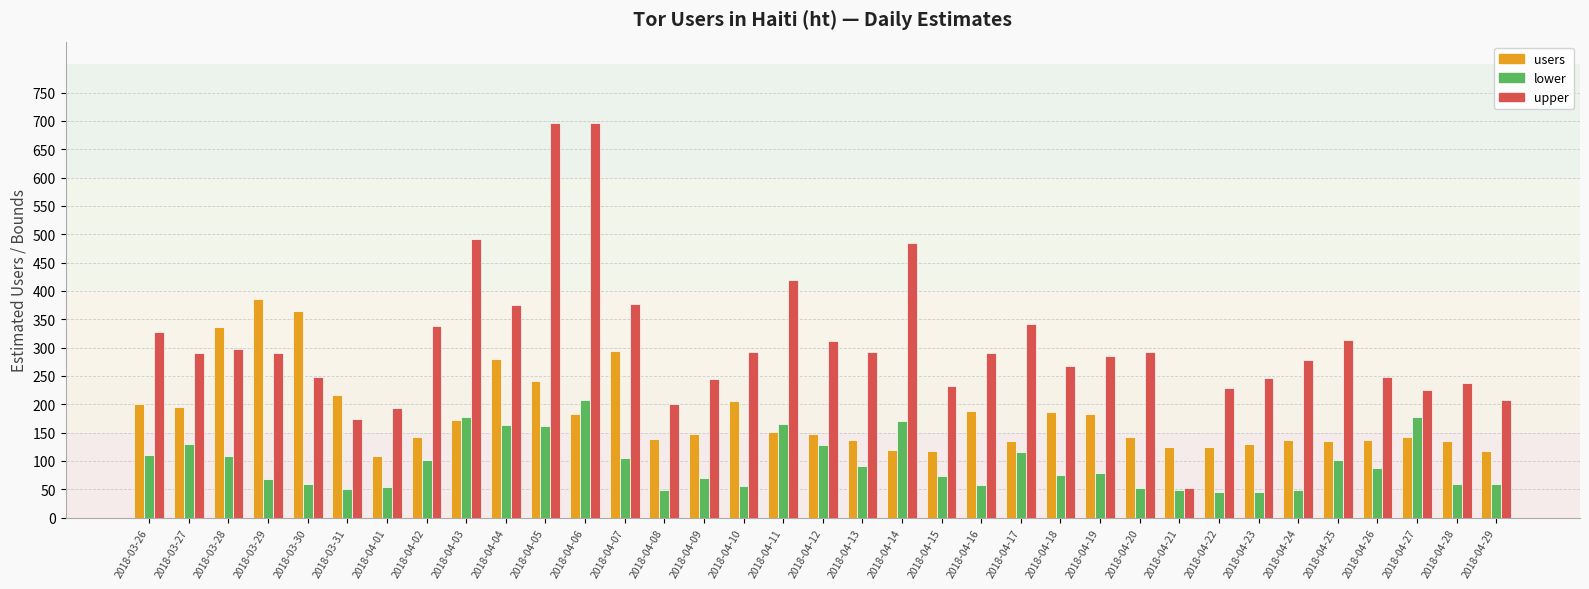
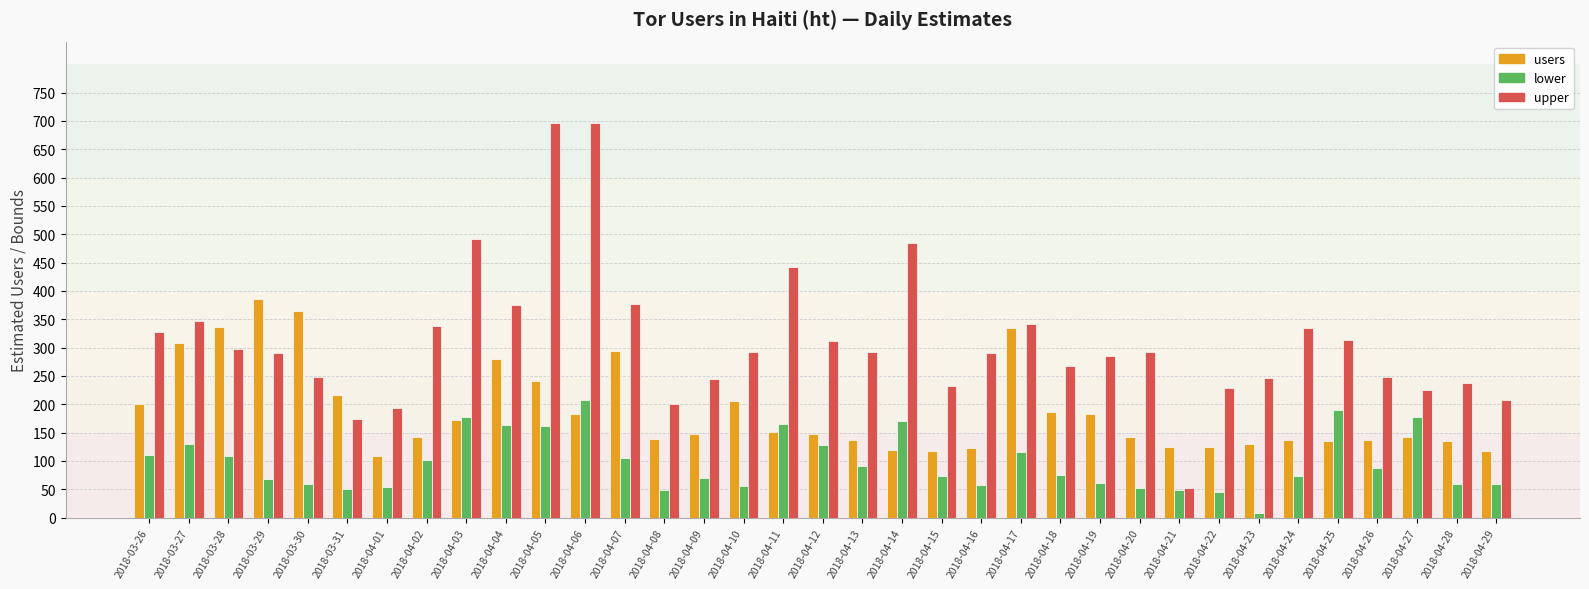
  {
    "users": {
      "2018-03-26": 200,
-     "2018-03-27": 200,
+     "2018-03-27": 310,
      "2018-03-28": 340,
      "2018-03-29": 390,
      "2018-03-30": 360,
      "2018-03-31": 220,
      "2018-04-01": 110,
      "2018-04-02": 140,
      "2018-04-03": 170,
      "2018-04-04": 280,
      "2018-04-05": 240,
      "2018-04-06": 180,
      "2018-04-07": 290,
      "2018-04-08": 140,
      "2018-04-09": 150,
      "2018-04-10": 210,
      "2018-04-11": 150,
      "2018-04-12": 150,
      "2018-04-13": 140,
      "2018-04-14": 120,
      "2018-04-15": 120,
-     "2018-04-16": 190,
-     "2018-04-17": 140,
+     "2018-04-16": 120,
+     "2018-04-17": 330,
      "2018-04-18": 190,
      "2018-04-19": 180,
      "2018-04-20": 140,
      "2018-04-21": 130,
      "2018-04-22": 120,
      "2018-04-23": 130,
      "2018-04-24": 140,
      "2018-04-25": 140,
      "2018-04-26": 140,
      "2018-04-27": 140,
      "2018-04-28": 140,
      "2018-04-29": 120
    },
    "lower": {
      "2018-03-26": 110,
      "2018-03-27": 130,
      "2018-03-28": 110,
      "2018-03-29": 70,
      "2018-03-30": 60,
      "2018-03-31": 50,
      "2018-04-01": 50,
      "2018-04-02": 100,
      "2018-04-03": 180,
      "2018-04-04": 160,
      "2018-04-05": 160,
      "2018-04-06": 210,
      "2018-04-07": 110,
      "2018-04-08": 50,
      "2018-04-09": 70,
      "2018-04-10": 60,
      "2018-04-11": 170,
      "2018-04-12": 130,
      "2018-04-13": 90,
      "2018-04-14": 170,
      "2018-04-15": 70,
      "2018-04-16": 60,
      "2018-04-17": 120,
      "2018-04-18": 80,
-     "2018-04-19": 80,
+     "2018-04-19": 60,
      "2018-04-20": 50,
      "2018-04-21": 50,
      "2018-04-22": 50,
-     "2018-04-23": 50,
-     "2018-04-24": 50,
-     "2018-04-25": 100,
+     "2018-04-23": 10,
+     "2018-04-24": 70,
+     "2018-04-25": 190,
      "2018-04-26": 90,
      "2018-04-27": 180,
      "2018-04-28": 60,
      "2018-04-29": 60
    },
    "upper": {
      "2018-03-26": 330,
-     "2018-03-27": 290,
+     "2018-03-27": 350,
      "2018-03-28": 300,
      "2018-03-29": 290,
      "2018-03-30": 250,
      "2018-03-31": 170,
      "2018-04-01": 190,
      "2018-04-02": 340,
      "2018-04-03": 490,
      "2018-04-04": 380,
      "2018-04-05": 700,
      "2018-04-06": 700,
      "2018-04-07": 380,
      "2018-04-08": 200,
      "2018-04-09": 240,
      "2018-04-10": 290,
-     "2018-04-11": 420,
+     "2018-04-11": 440,
      "2018-04-12": 310,
      "2018-04-13": 290,
      "2018-04-14": 480,
      "2018-04-15": 230,
      "2018-04-16": 290,
      "2018-04-17": 340,
      "2018-04-18": 270,
      "2018-04-19": 290,
      "2018-04-20": 290,
      "2018-04-21": 50,
      "2018-04-22": 230,
      "2018-04-23": 250,
-     "2018-04-24": 280,
+     "2018-04-24": 340,
      "2018-04-25": 310,
      "2018-04-26": 250,
      "2018-04-27": 230,
      "2018-04-28": 240,
      "2018-04-29": 210
    }
  }
